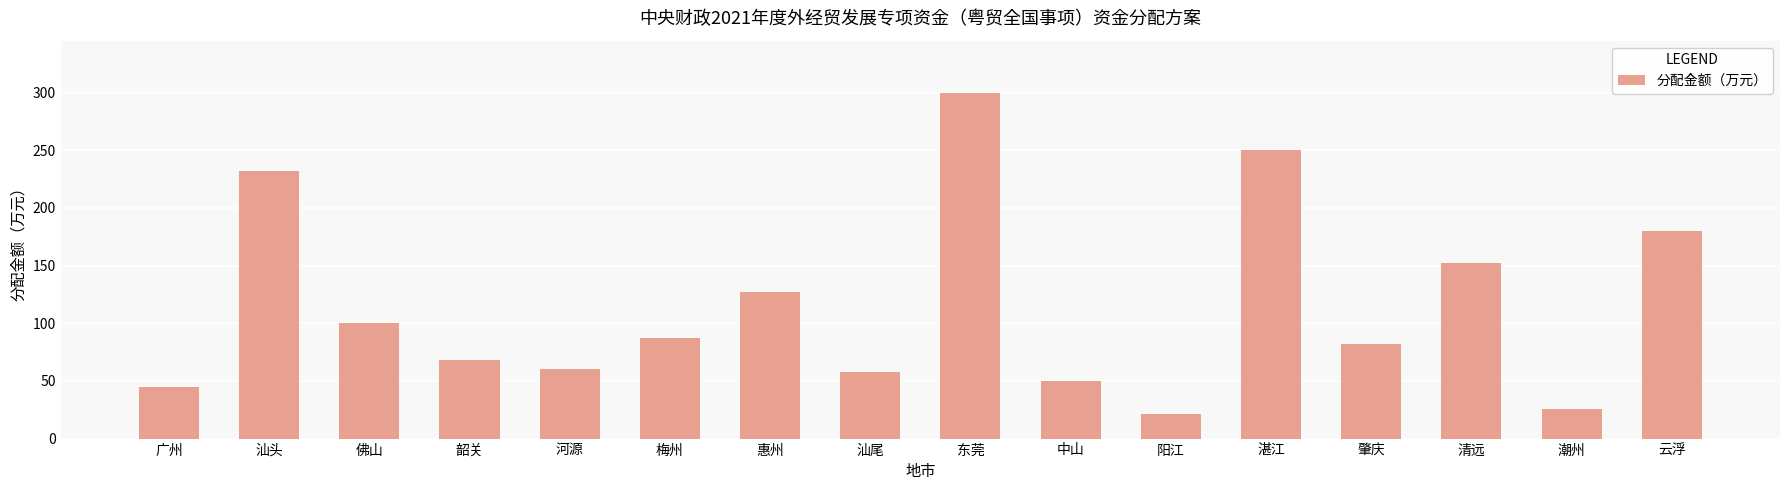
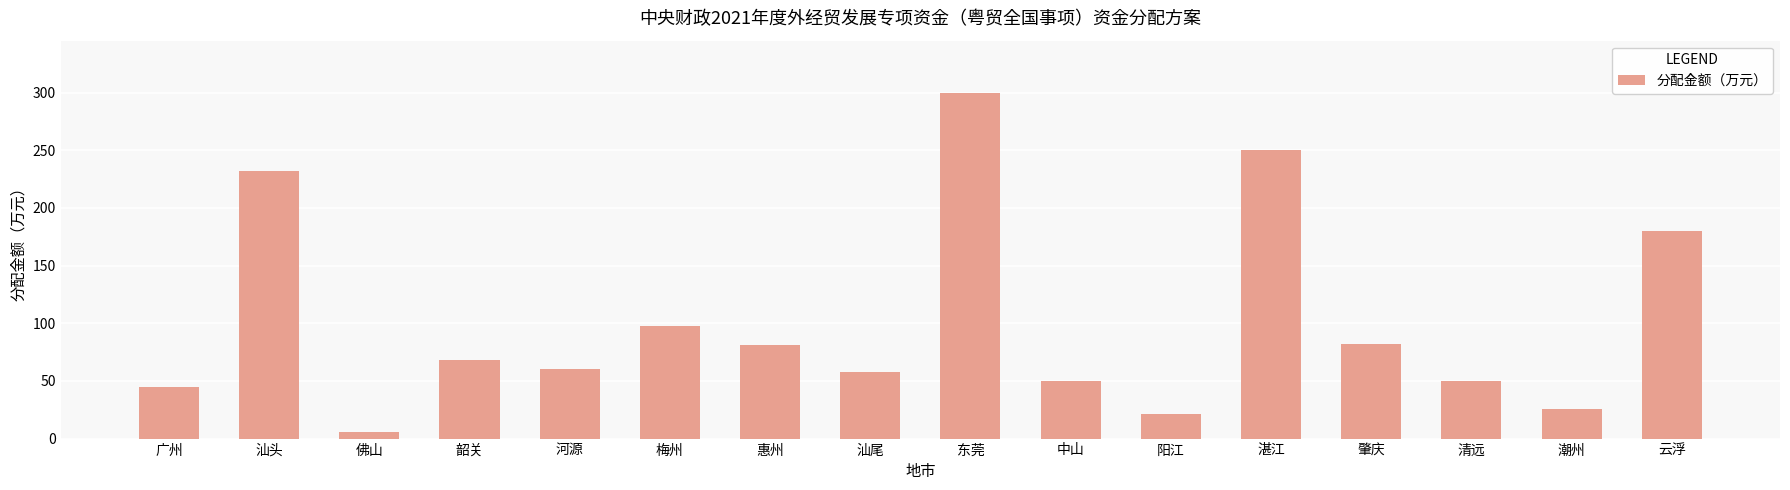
  {
    "广州": 45,
    "汕头": 232,
-   "佛山": 100,
+   "佛山": 6,
    "韶关": 68,
    "河源": 60,
-   "梅州": 87,
-   "惠州": 127,
+   "梅州": 98,
+   "惠州": 81,
    "汕尾": 58,
    "东莞": 300,
    "中山": 50,
    "阳江": 21,
    "湛江": 250,
    "肇庆": 82,
-   "清远": 152,
+   "清远": 50,
    "潮州": 26,
    "云浮": 180
  }
